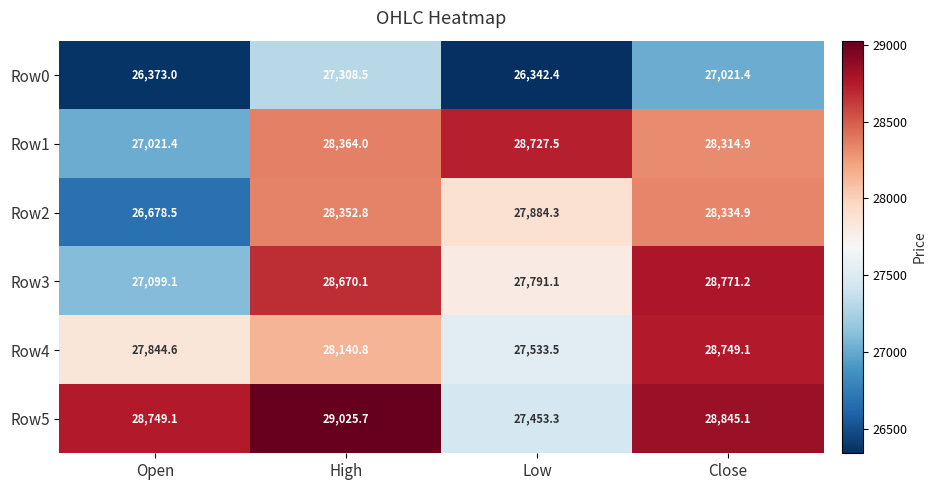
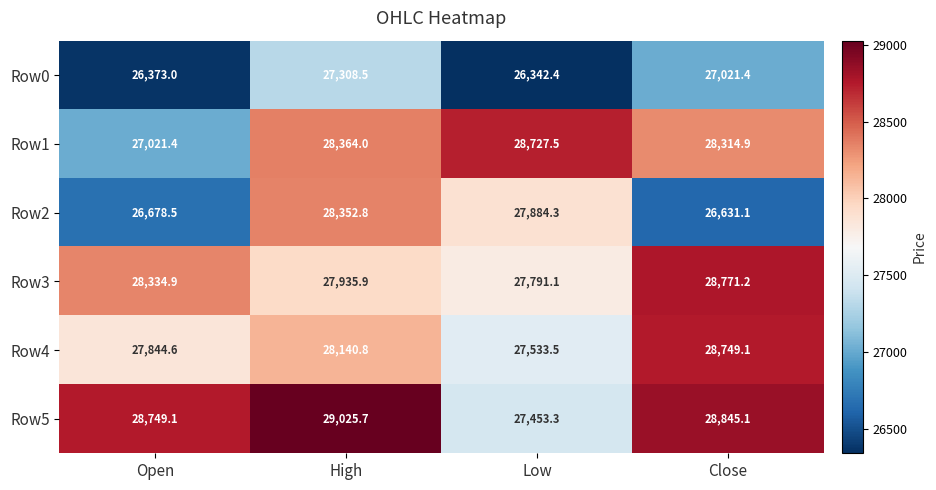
  {
    "Row0": {
      "Open": "26,373.0",
      "High": "27,308.5",
      "Low": "26,342.4",
      "Close": "27,021.4"
    },
    "Row1": {
      "Open": "27,021.4",
      "High": "28,364.0",
      "Low": "28,727.5",
      "Close": "28,314.9"
    },
    "Row2": {
      "Open": "26,678.5",
      "High": "28,352.8",
      "Low": "27,884.3",
-     "Close": "28,334.9"
+     "Close": "26,631.1"
    },
    "Row3": {
-     "Open": "27,099.1",
-     "High": "28,670.1",
+     "Open": "28,334.9",
+     "High": "27,935.9",
      "Low": "27,791.1",
      "Close": "28,771.2"
    },
    "Row4": {
      "Open": "27,844.6",
      "High": "28,140.8",
      "Low": "27,533.5",
      "Close": "28,749.1"
    },
    "Row5": {
      "Open": "28,749.1",
      "High": "29,025.7",
      "Low": "27,453.3",
      "Close": "28,845.1"
    }
  }
